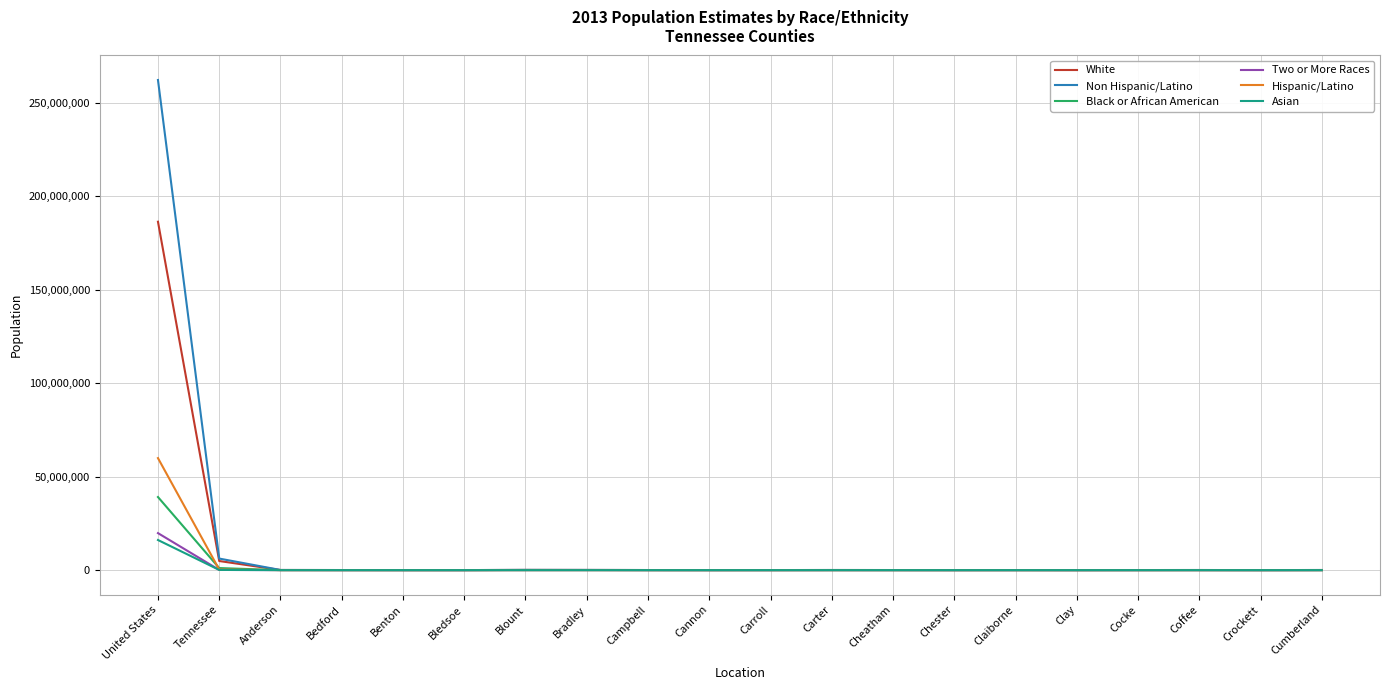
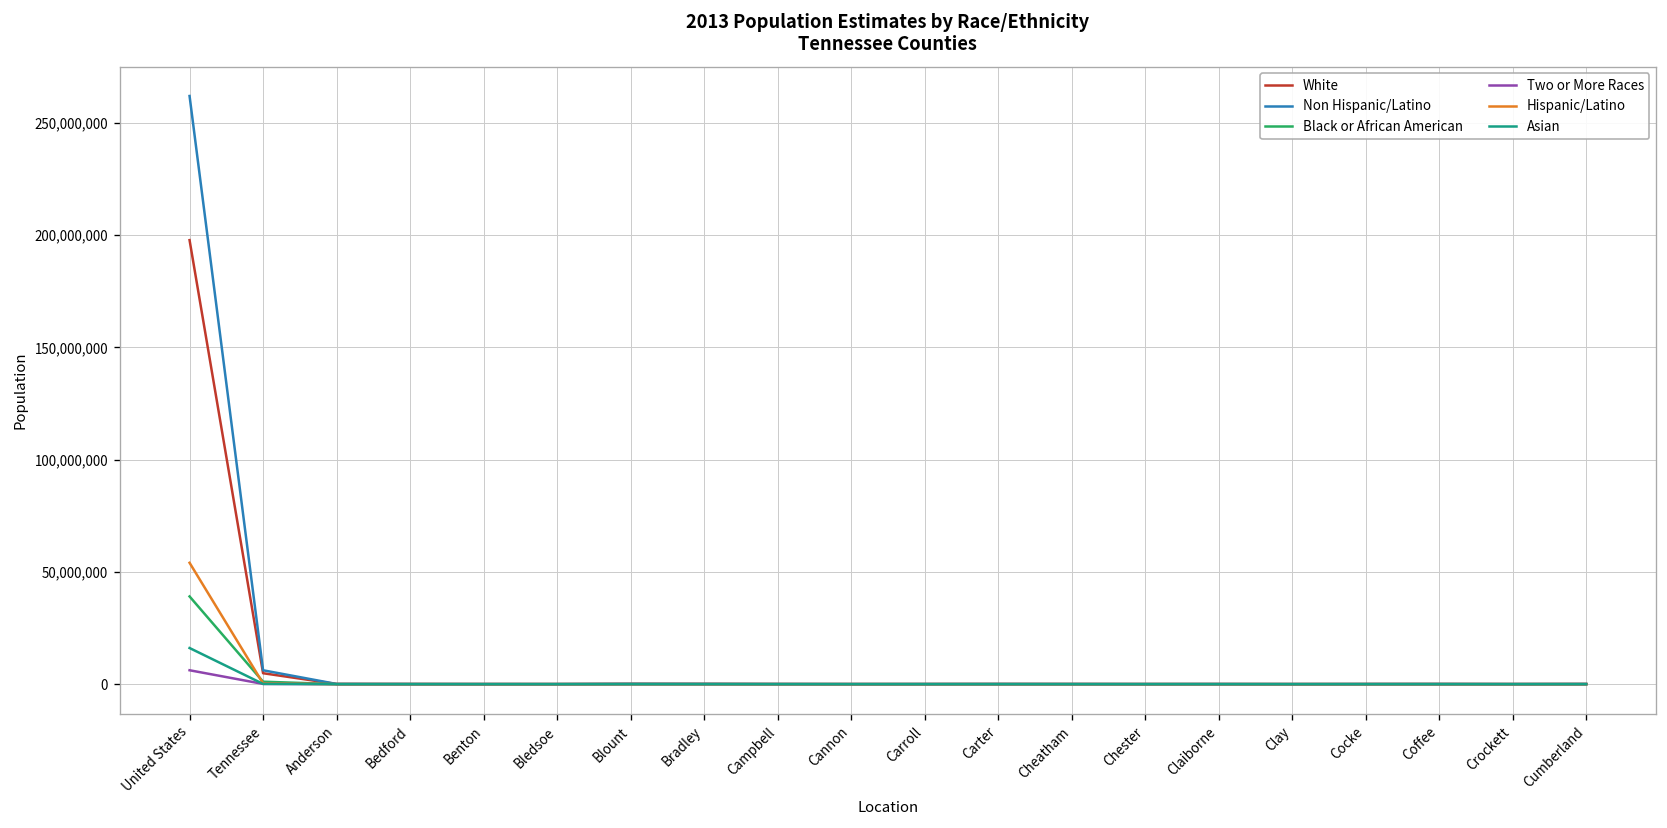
  {
    "White": {
-     "United States": "186,000,000"
+     "United States": "198,000,000"
    },
    "Non Hispanic/Latino": {
      "United States": "262,000,000"
    },
    "Two or More Races": {
-     "United States": "20,000,000"
+     "United States": "6,000,000"
    },
    "Hispanic/Latino": {
-     "United States": "60,000,000"
+     "United States": "54,000,000"
    }
  }
